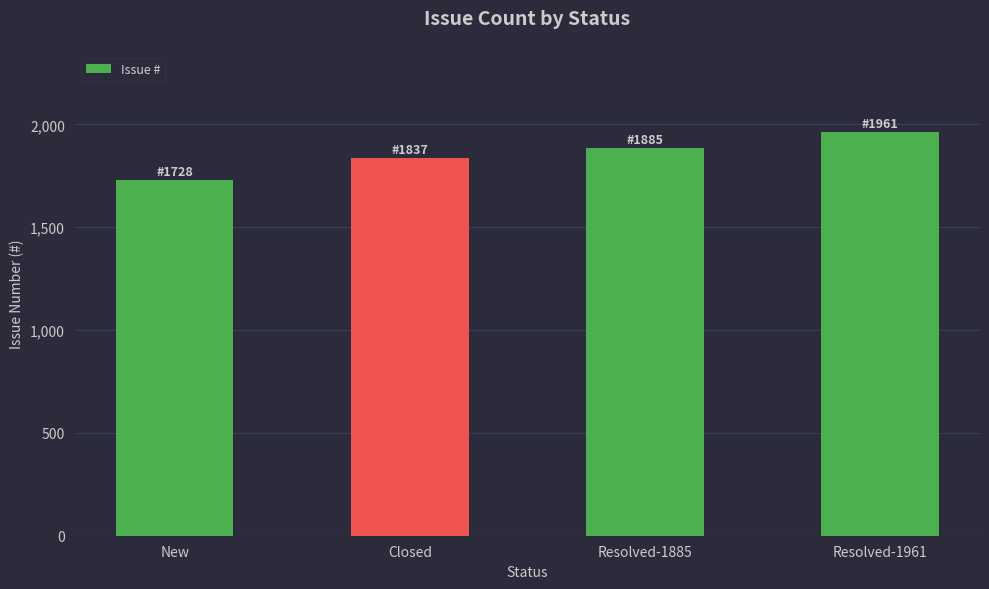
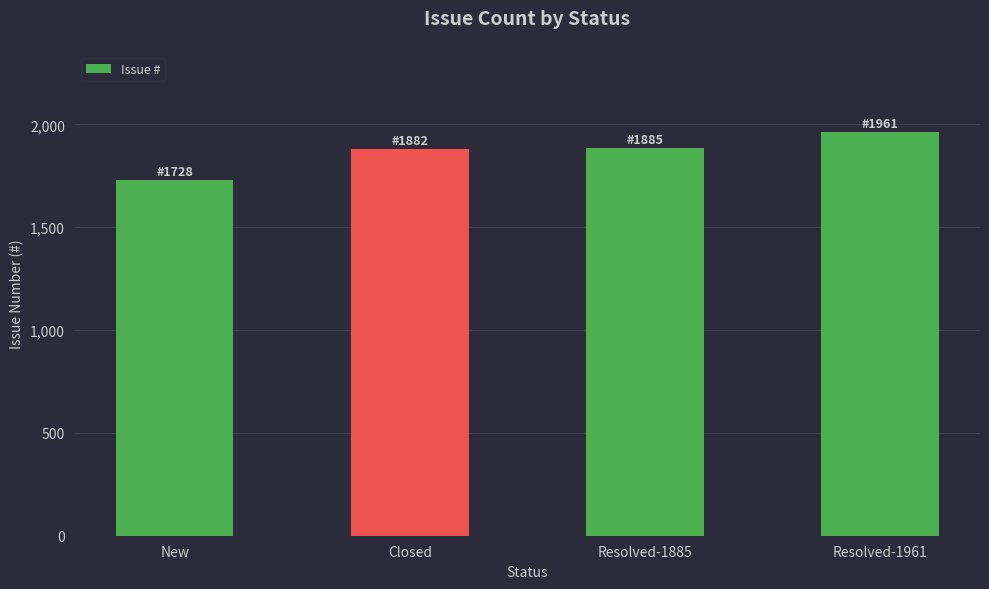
  {
    "New": 1728,
-   "Closed": 1837,
+   "Closed": 1882,
    "Resolved-1885": 1885,
    "Resolved-1961": 1961
  }
